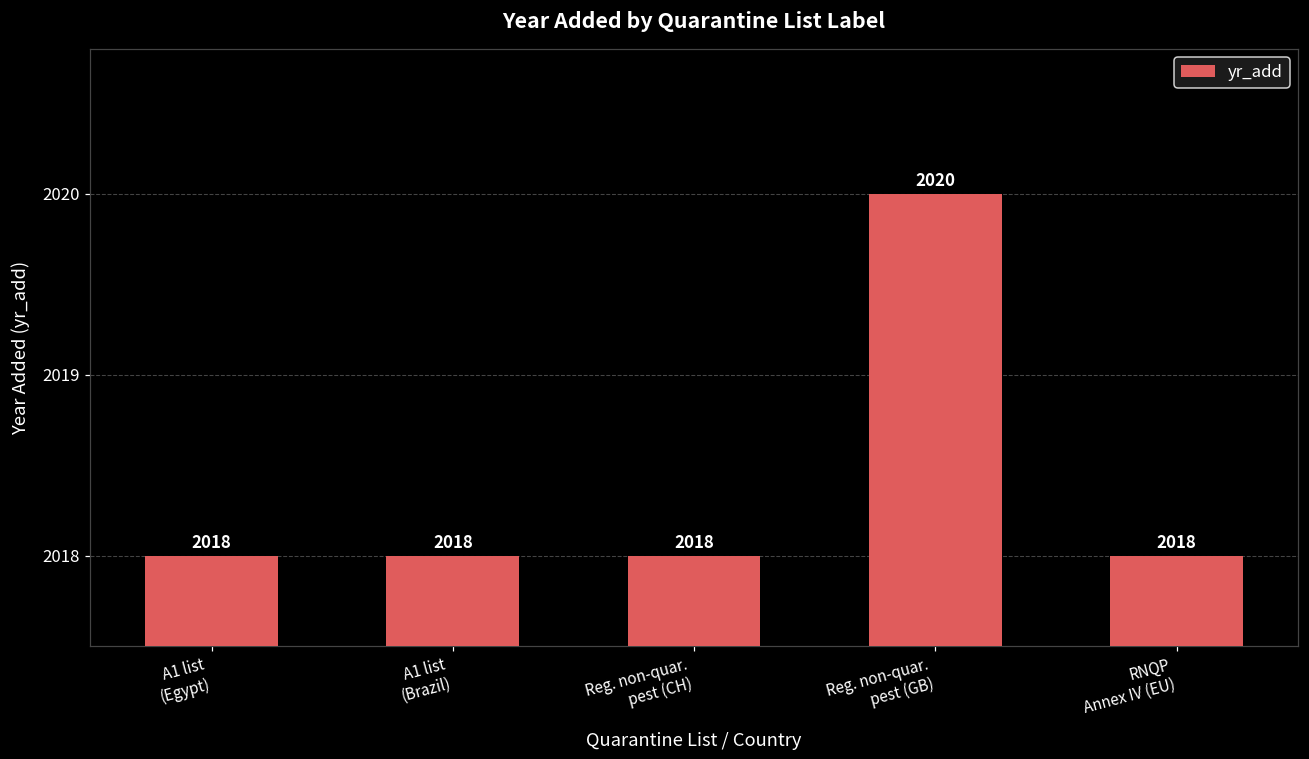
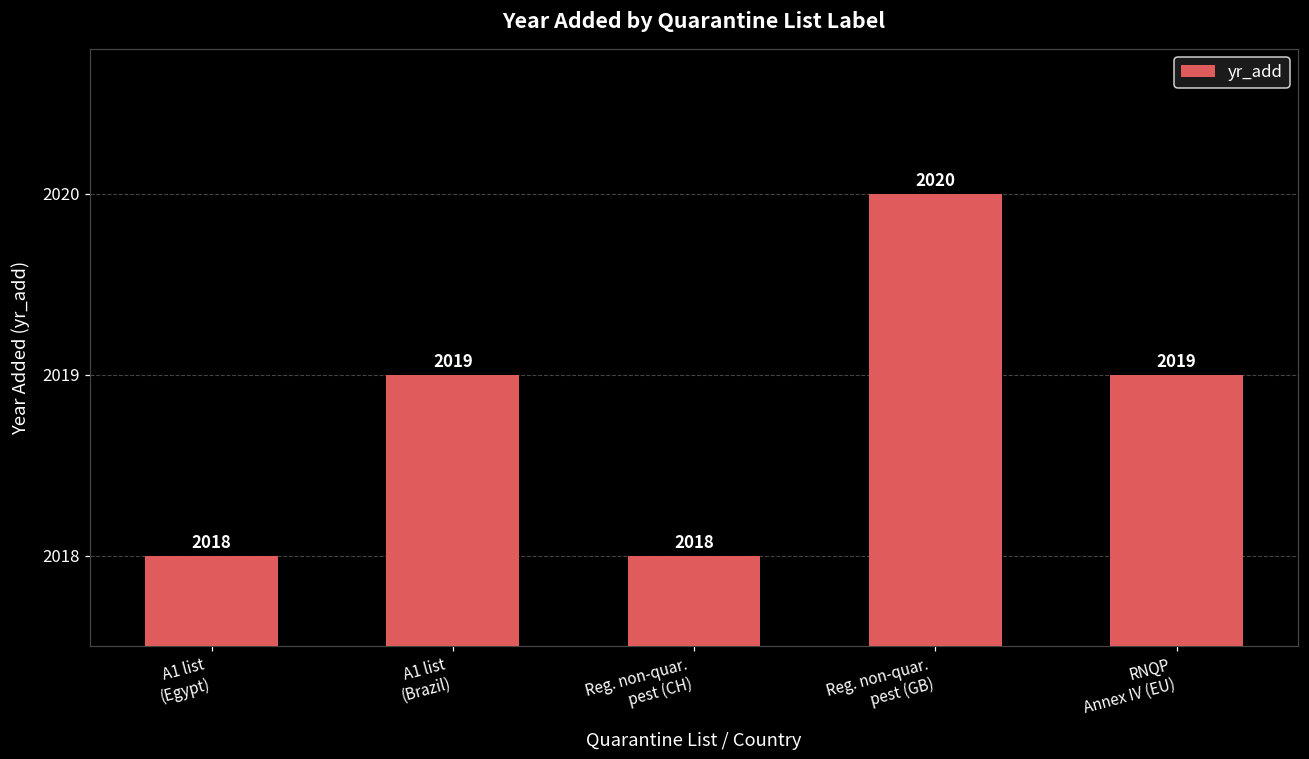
  {
    "A1 list (Egypt)": 2018,
-   "A1 list (Brazil)": 2018,
+   "A1 list (Brazil)": 2019,
    "Reg. non-quar. pest (CH)": 2018,
    "Reg. non-quar. pest (GB)": 2020,
-   "RNQP Annex IV (EU)": 2018
+   "RNQP Annex IV (EU)": 2019
  }
